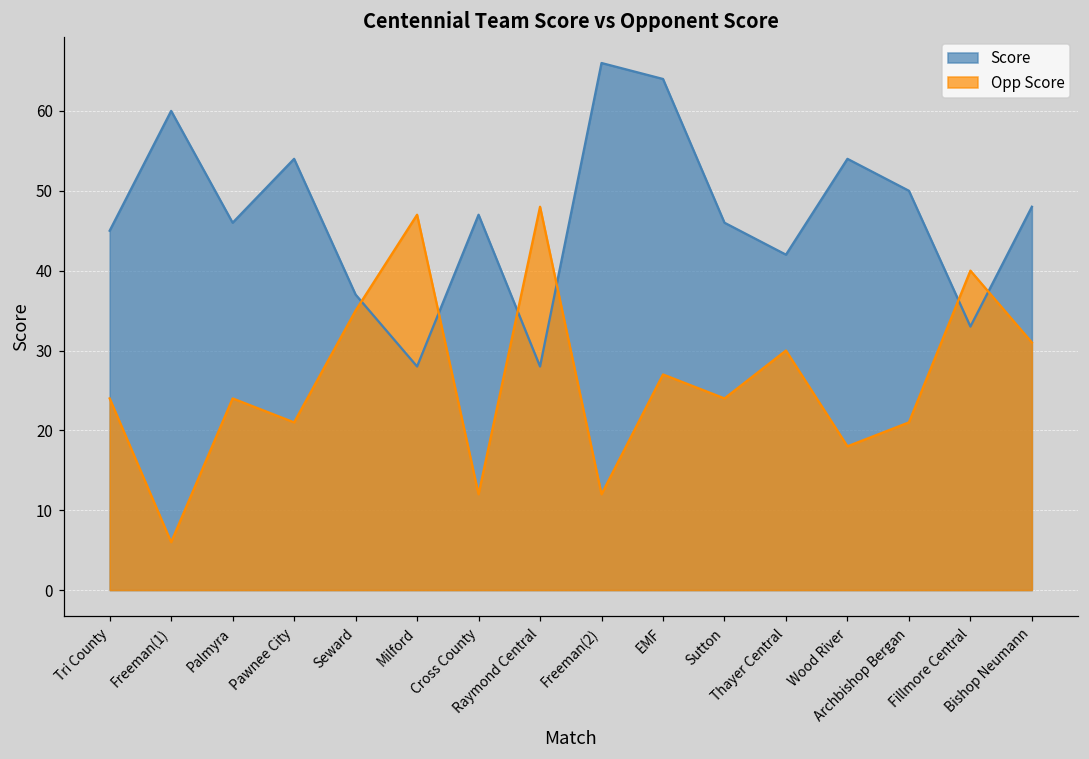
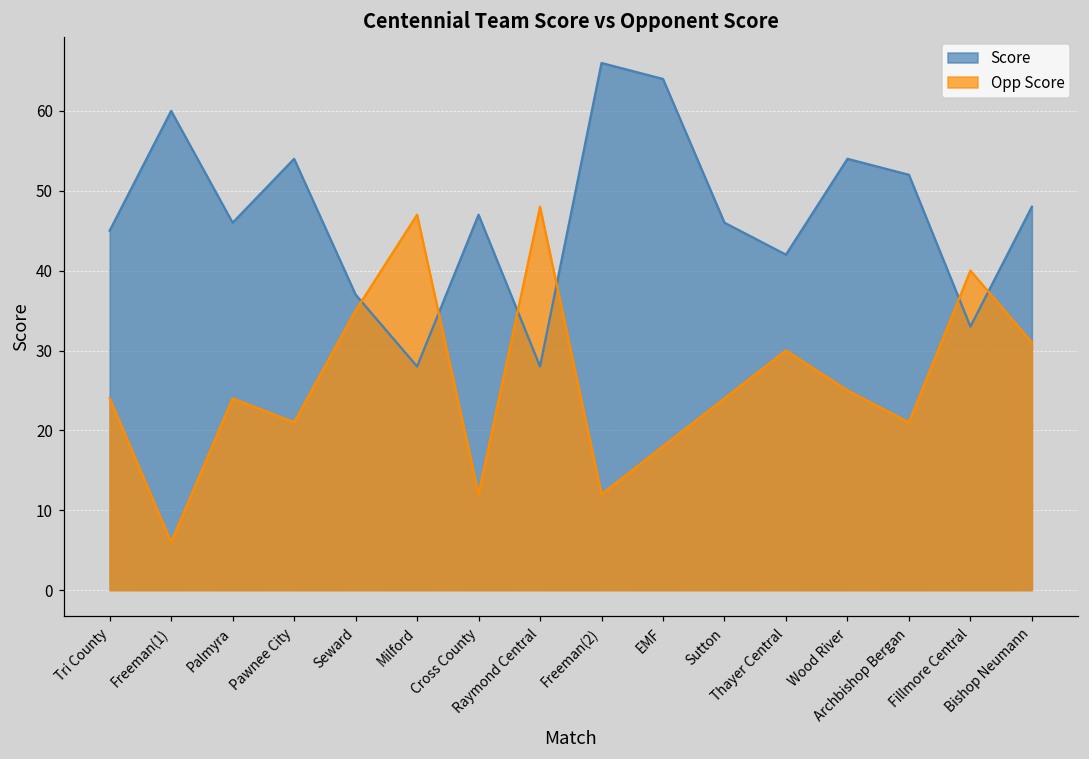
  {
    "Score": {
      "Tri County": 45,
      "Freeman(1)": 60,
      "Palmyra": 46,
      "Pawnee City": 54,
      "Seward": 37,
      "Milford": 28,
      "Cross County": 47,
      "Raymond Central": 28,
      "Freeman(2)": 66,
      "EMF": 64,
      "Sutton": 46,
      "Thayer Central": 42,
      "Wood River": 54,
-     "Archbishop Bergan": 50,
+     "Archbishop Bergan": 52,
      "Fillmore Central": 33,
      "Bishop Neumann": 48
    },
    "Opp Score": {
      "Tri County": 24,
      "Freeman(1)": 6,
      "Palmyra": 24,
      "Pawnee City": 21,
      "Seward": 35,
      "Milford": 47,
      "Cross County": 12,
      "Raymond Central": 48,
      "Freeman(2)": 12,
-     "EMF": 27,
+     "EMF": 18,
      "Sutton": 24,
      "Thayer Central": 30,
-     "Wood River": 18,
+     "Wood River": 25,
      "Archbishop Bergan": 21,
      "Fillmore Central": 40,
      "Bishop Neumann": 31
    }
  }
